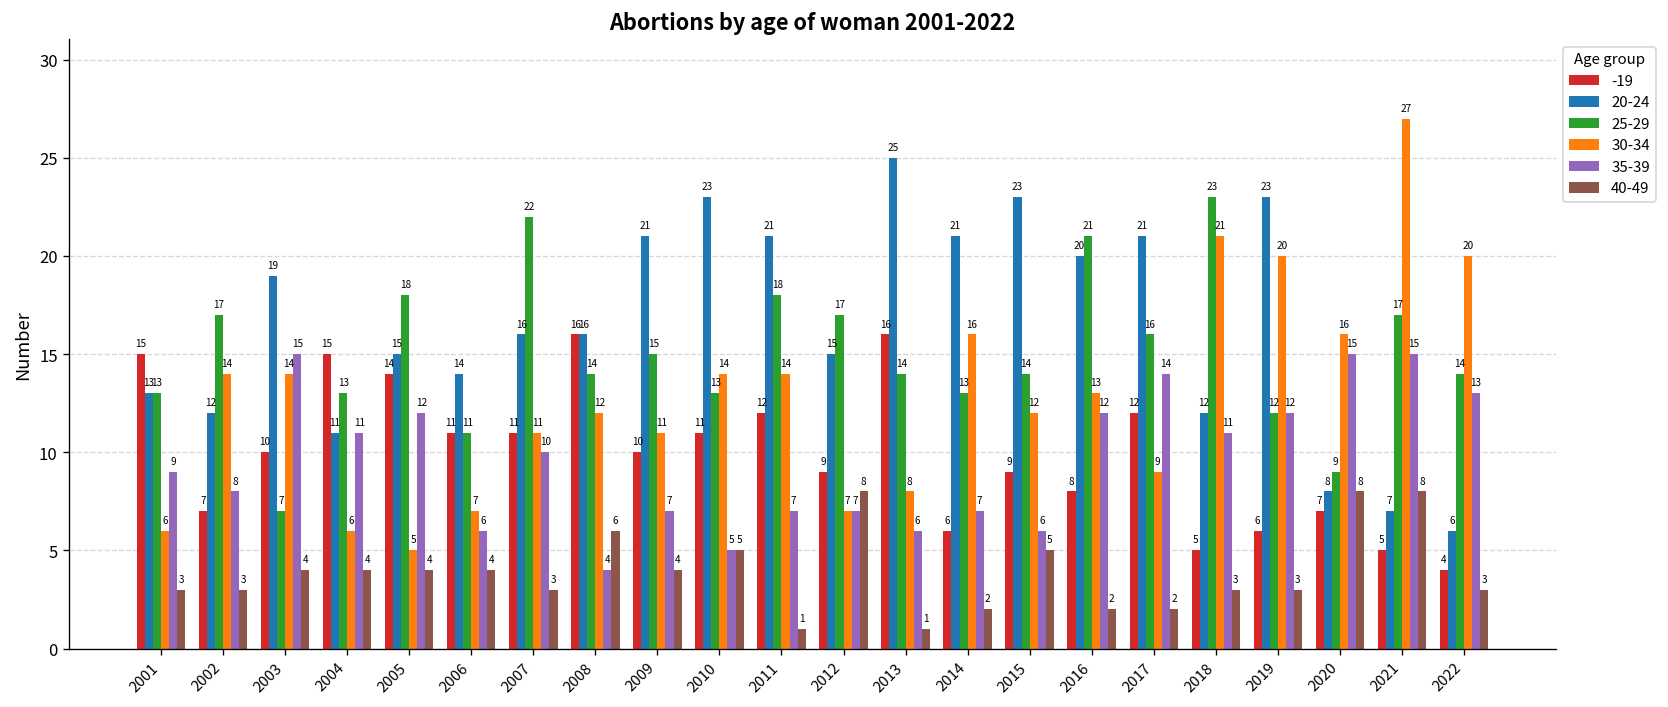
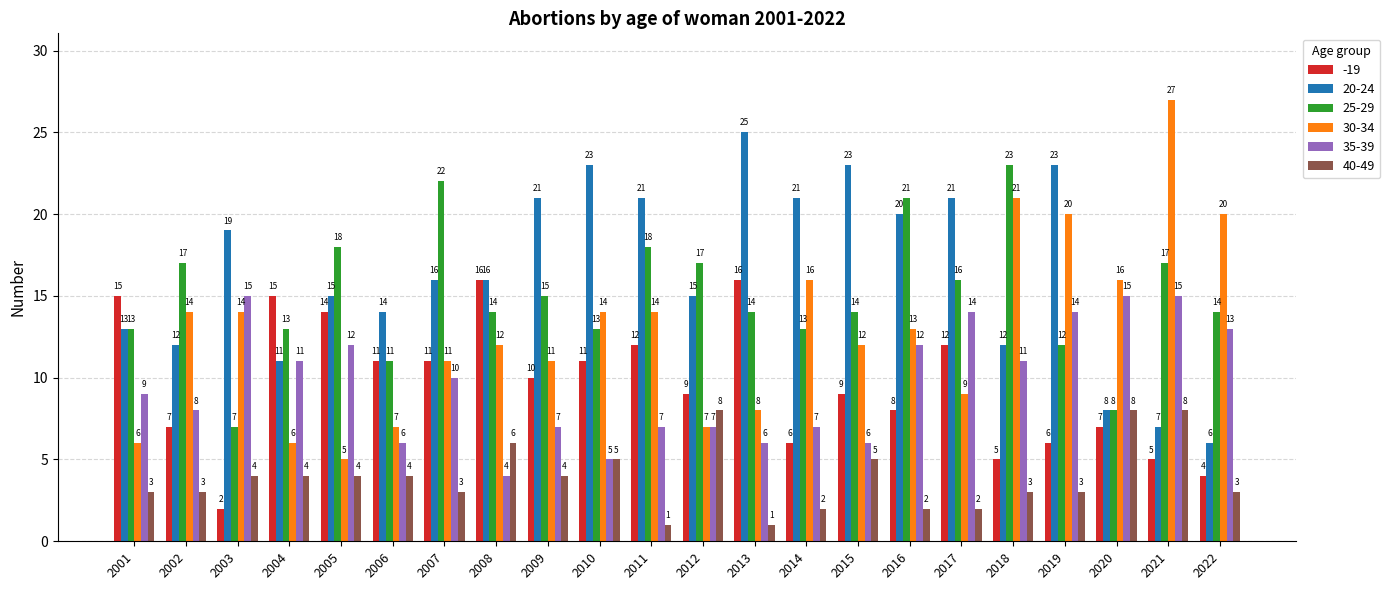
  {
    "-19": {
      "2001": 15,
      "2002": 7,
-     "2003": 10,
+     "2003": 2,
      "2004": 15,
      "2005": 14,
      "2006": 11,
      "2007": 11,
      "2009": 10,
      "2010": 11,
      "2011": 12,
      "2012": 9,
      "2013": 16,
      "2014": 6,
      "2015": 9,
      "2016": 8,
      "2017": 12,
      "2018": 5,
      "2019": 6,
      "2020": 7,
      "2021": 5,
      "2022": 4
    },
    "20-24": {
      "2002": 12,
      "2003": 19,
      "2004": 11,
      "2005": 15,
      "2006": 14,
      "2007": 16,
      "2009": 21,
      "2010": 23,
      "2011": 21,
      "2012": 15,
      "2013": 25,
      "2014": 21,
      "2015": 23,
      "2016": 20,
      "2017": 21,
      "2018": 12,
      "2019": 23,
      "2020": 8,
      "2021": 7,
      "2022": 6
    },
    "25-29": {
      "2002": 17,
      "2003": 7,
      "2004": 13,
      "2005": 18,
      "2006": 11,
      "2007": 22,
      "2008": 14,
      "2009": 15,
      "2010": 13,
      "2011": 18,
      "2012": 17,
      "2013": 14,
      "2014": 13,
      "2015": 14,
      "2016": 21,
      "2017": 16,
      "2018": 23,
      "2019": 12,
-     "2020": 9,
+     "2020": 8,
      "2021": 17,
      "2022": 14
    },
    "30-34": {
      "2001": 6,
      "2002": 14,
      "2003": 14,
      "2004": 6,
      "2005": 5,
      "2006": 7,
      "2007": 11,
      "2008": 12,
      "2009": 11,
      "2010": 14,
      "2011": 14,
      "2012": 7,
      "2013": 8,
      "2014": 16,
      "2015": 12,
      "2016": 13,
      "2017": 9,
      "2018": 21,
      "2019": 20,
      "2020": 16,
      "2021": 27,
      "2022": 20
    },
    "35-39": {
      "2001": 9,
      "2002": 8,
      "2003": 15,
      "2004": 11,
      "2005": 12,
      "2006": 6,
      "2007": 10,
      "2008": 4,
      "2009": 7,
      "2010": 5,
      "2011": 7,
      "2012": 7,
      "2013": 6,
      "2014": 7,
      "2015": 6,
      "2016": 12,
      "2017": 14,
      "2018": 11,
-     "2019": 12,
+     "2019": 14,
      "2020": 15,
      "2021": 15,
      "2022": 13
    },
    "40-49": {
      "2001": 3,
      "2002": 3,
      "2003": 4,
      "2004": 4,
      "2005": 4,
      "2006": 4,
      "2007": 3,
      "2008": 6,
      "2009": 4,
      "2010": 5,
      "2011": 1,
      "2012": 8,
      "2013": 1,
      "2014": 2,
      "2015": 5,
      "2016": 2,
      "2017": 2,
      "2018": 3,
      "2019": 3,
      "2020": 8,
      "2021": 8,
      "2022": 3
    }
  }
